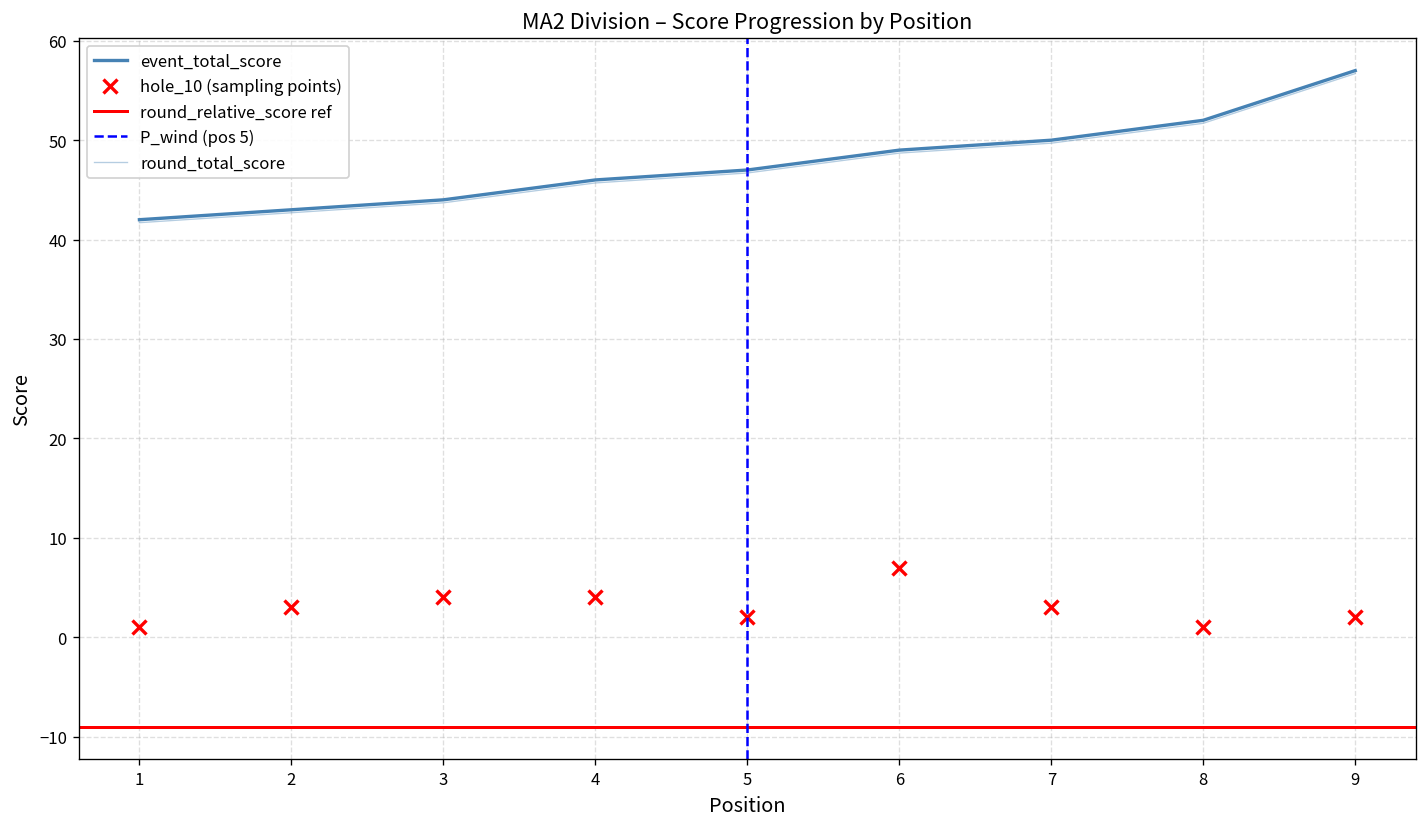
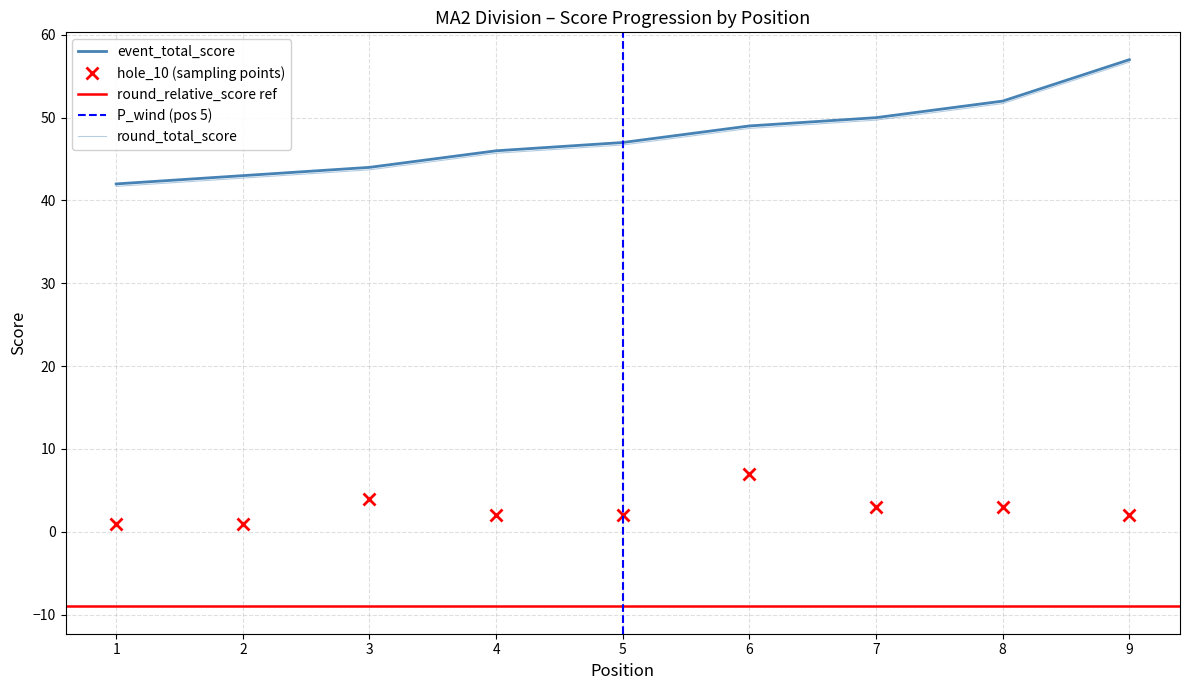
  {
    "hole_10 (sampling points)": {
      "1": 1,
-     "2": 3,
+     "2": 1,
      "3": 4,
-     "4": 4,
+     "4": 2,
      "5": 2,
      "6": 7,
      "7": 3,
-     "8": 1,
+     "8": 3,
      "9": 2
    }
  }
